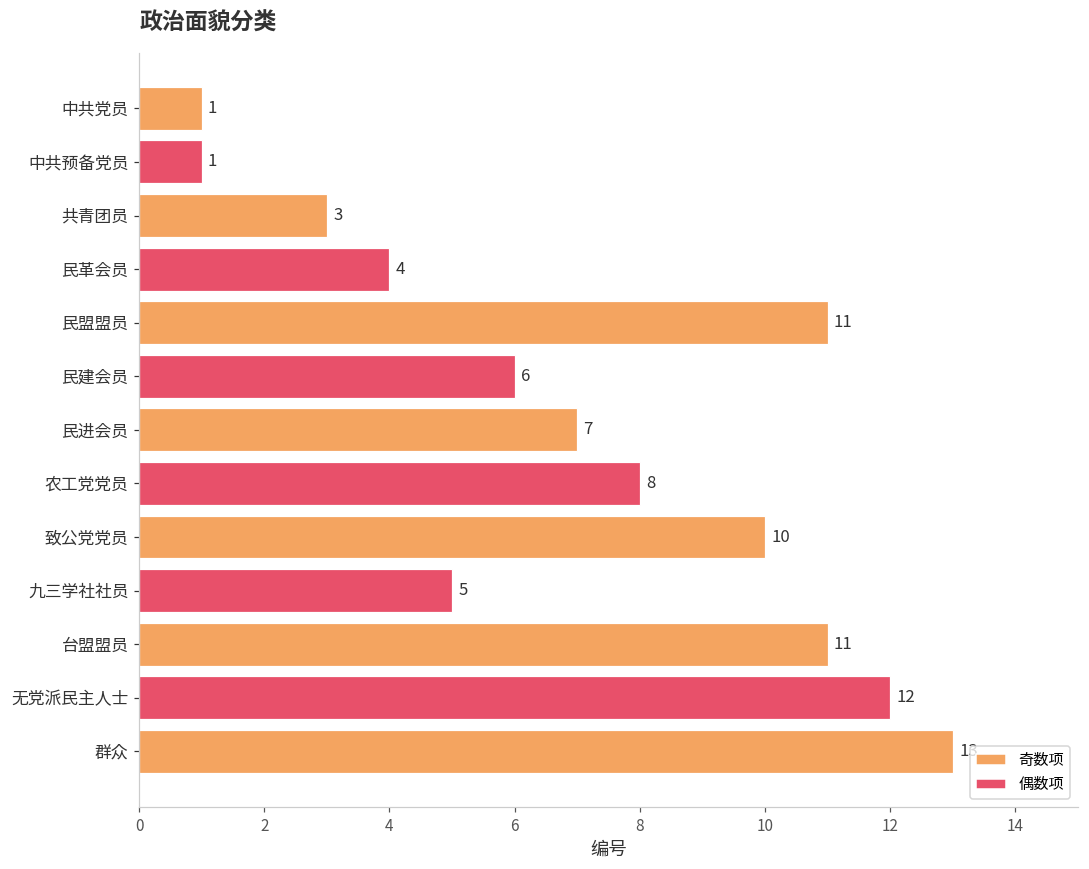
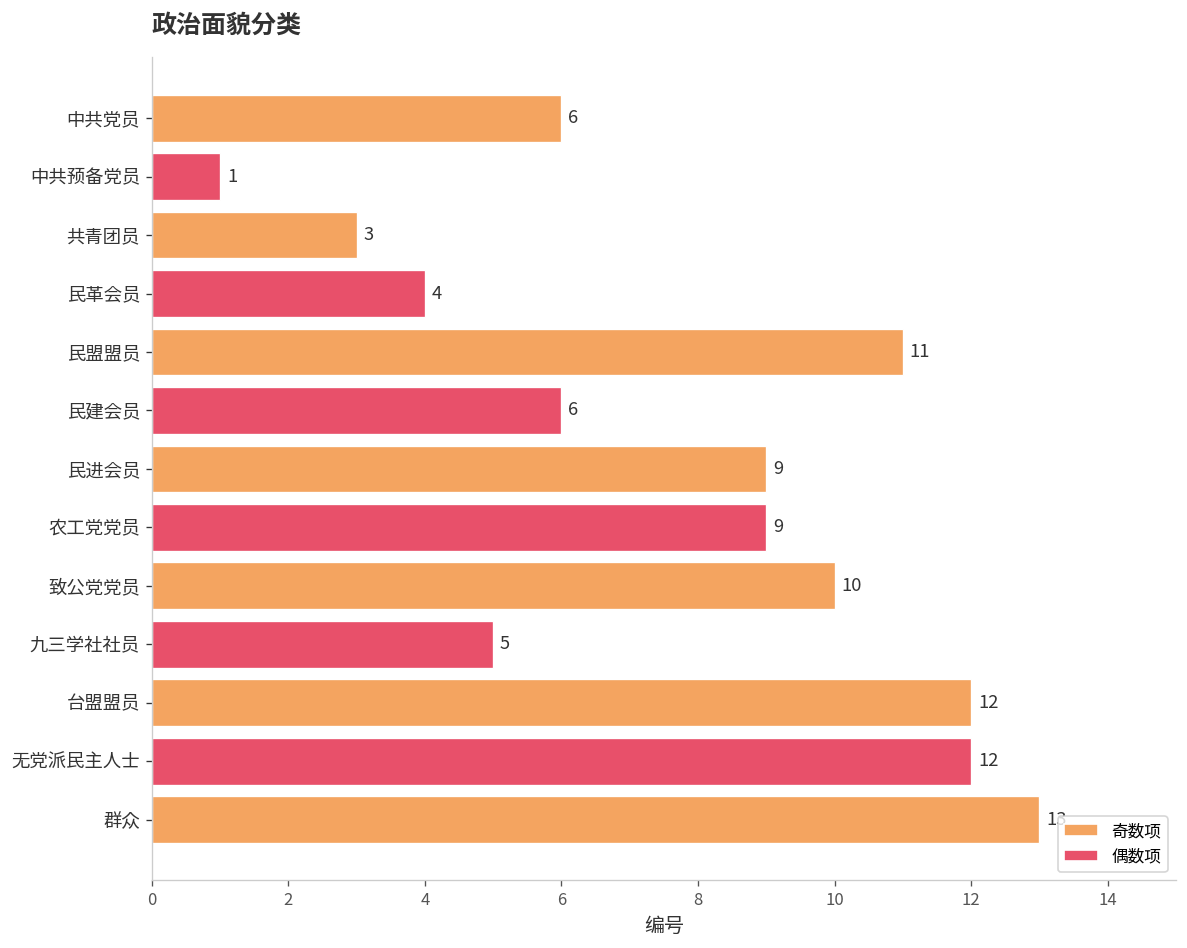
  {
-   "中共党员": 1,
+   "中共党员": 6,
    "中共预备党员": 1,
    "共青团员": 3,
    "民革会员": 4,
    "民盟盟员": 11,
    "民建会员": 6,
-   "民进会员": 7,
-   "农工党党员": 8,
+   "民进会员": 9,
+   "农工党党员": 9,
    "致公党党员": 10,
    "九三学社社员": 5,
-   "台盟盟员": 11,
+   "台盟盟员": 12,
    "无党派民主人士": 12
  }
